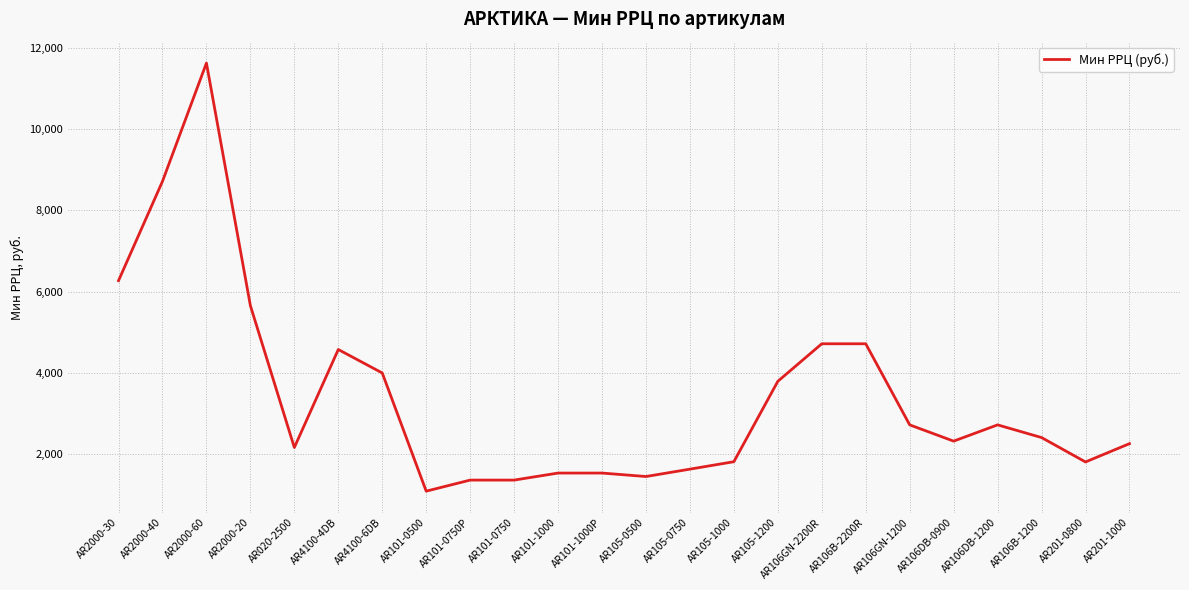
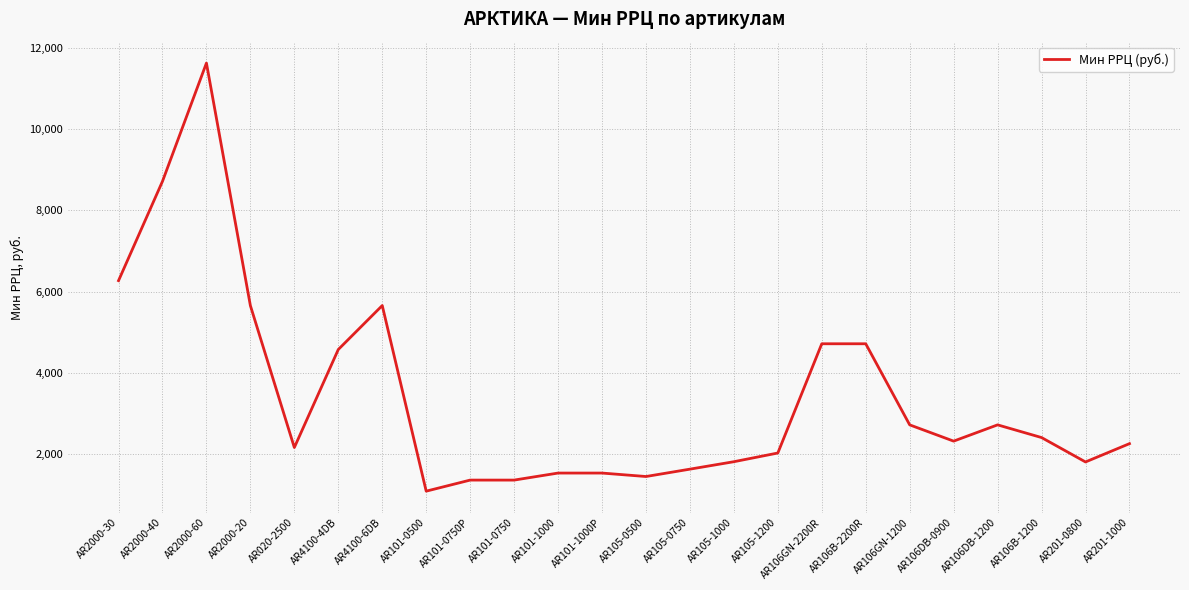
  {
    "AR2000-30": "6,300",
    "AR2000-40": "8,700",
    "AR2000-60": "11,600",
    "AR2000-20": "5,700",
    "AR020-2500": "2,200",
    "AR4100-4DB": "4,600",
-   "AR4100-6DB": "4,000",
+   "AR4100-6DB": "5,700",
    "AR101-0500": "1,100",
    "AR101-0750P": "1,400",
    "AR101-0750": "1,400",
    "AR101-1000": "1,500",
    "AR101-1000P": "1,500",
    "AR105-0500": "1,500",
    "AR105-0750": "1,600",
    "AR105-1000": "1,800",
-   "AR105-1200": "3,800",
+   "AR105-1200": "2,000",
    "AR106GN-2200R": "4,700",
    "AR106B-2200R": "4,700",
    "AR106GN-1200": "2,700",
    "AR106DB-0900": "2,300",
    "AR106DB-1200": "2,700",
    "AR106B-1200": "2,400",
    "AR201-0800": "1,800",
    "AR201-1000": "2,300"
  }
